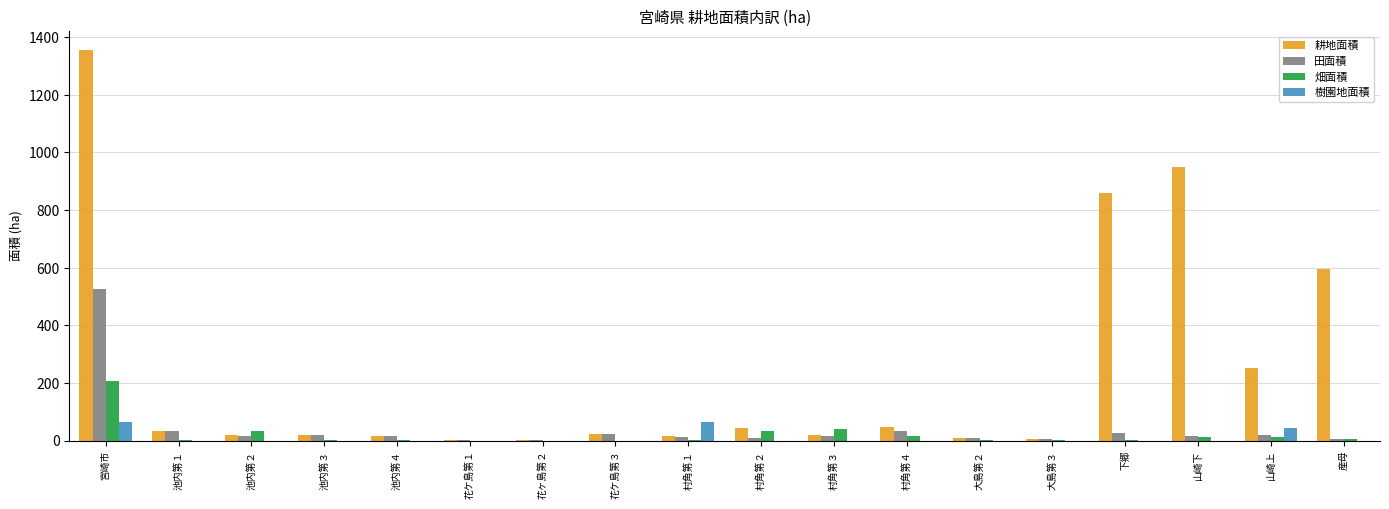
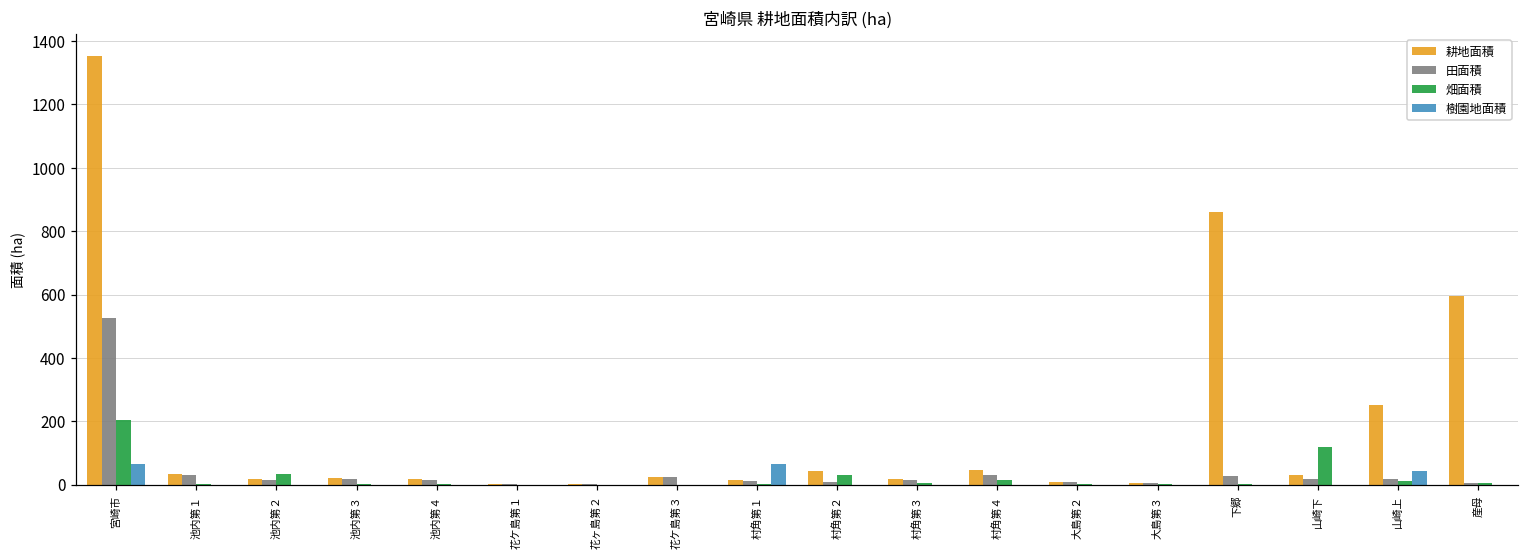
  {
    "耕地面積": {
      "宮崎市": 1350,
      "池内第１": 30,
      "池内第２": 20,
      "池内第３": 20,
      "池内第４": 20,
      "花ケ島第３": 20,
      "村角第１": 10,
      "村角第２": 40,
      "村角第３": 20,
      "村角第４": 50,
      "大島第２": 10,
      "下郷": 860,
-     "山崎下": 950,
+     "山崎下": 30,
      "山崎上": 250,
      "産母": 590
    },
    "田面積": {
      "宮崎市": 530,
      "池内第１": 30,
      "池内第２": 20,
      "池内第３": 20,
      "池内第４": 20,
      "花ケ島第３": 20,
      "村角第１": 10,
      "村角第２": 10,
      "村角第３": 10,
      "村角第４": 30,
      "大島第２": 10,
      "下郷": 30,
      "山崎下": 20,
      "山崎上": 20
    },
    "畑面積": {
      "宮崎市": 210,
      "池内第２": 30,
      "花ケ島第１": 0,
      "花ヶ島第２": 0,
      "花ケ島第３": 0,
      "村角第２": 30,
-     "村角第３": 40,
+     "村角第３": 10,
      "村角第４": 20,
-     "山崎下": 10,
+     "山崎下": 120,
      "山崎上": 10
    },
    "樹園地面積": {
      "宮崎市": 60,
      "池内第１": 0,
      "池内第２": 0,
      "池内第３": 0,
      "池内第４": 0,
      "花ケ島第１": 0,
      "花ヶ島第２": 0,
      "花ケ島第３": 0,
      "村角第１": 60,
      "村角第２": 0,
      "村角第３": 0,
      "村角第４": 0,
      "大島第２": 0,
      "大島第３": 0,
      "下郷": 0,
      "山崎下": 0,
      "山崎上": 40,
      "産母": 0
    }
  }
